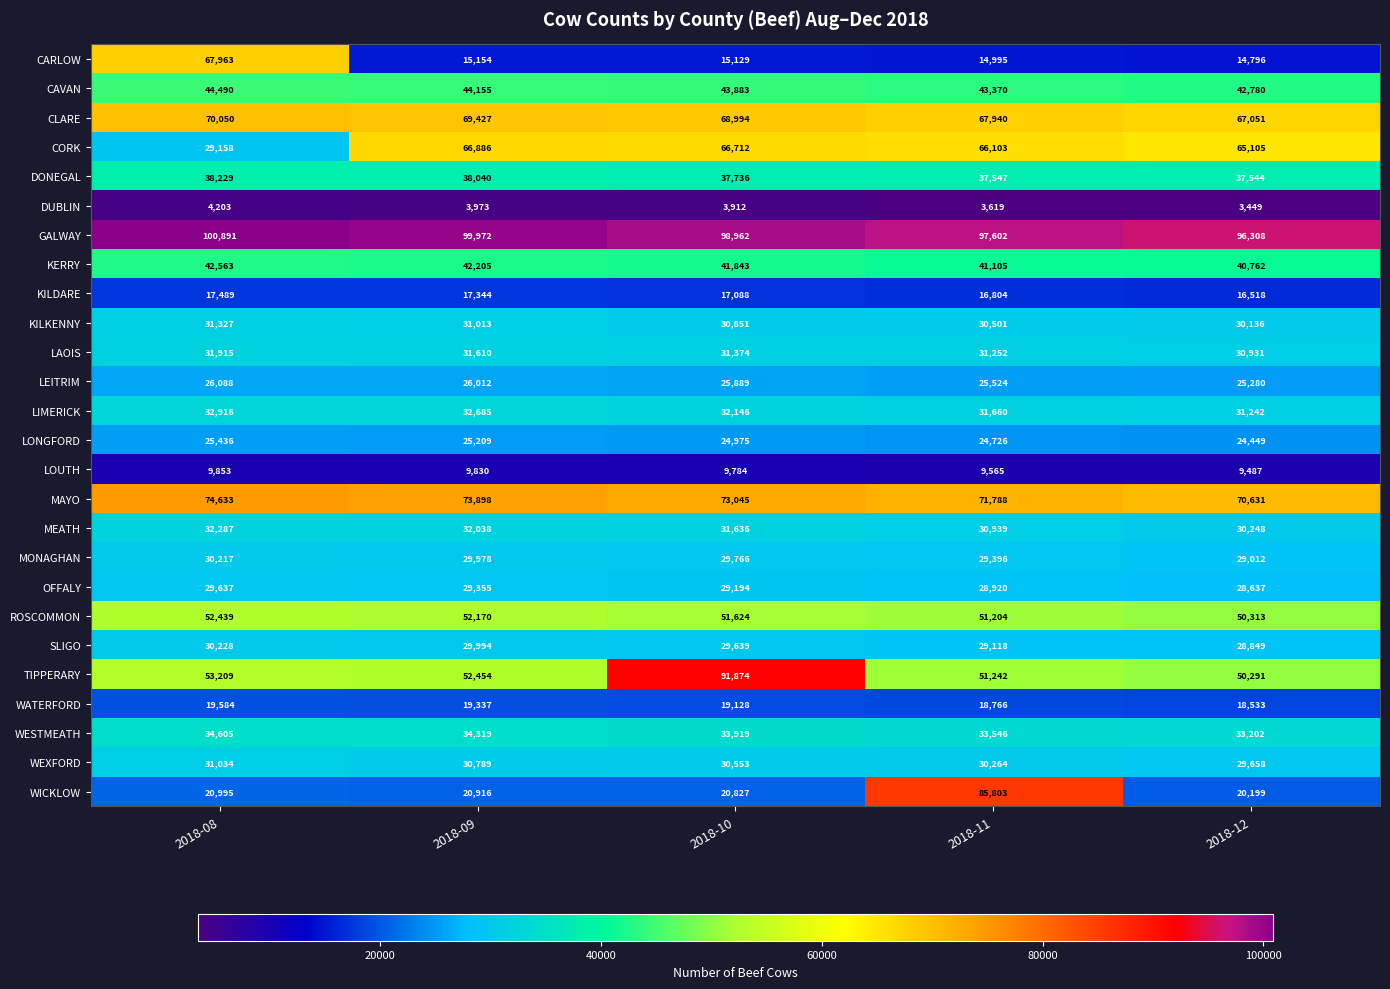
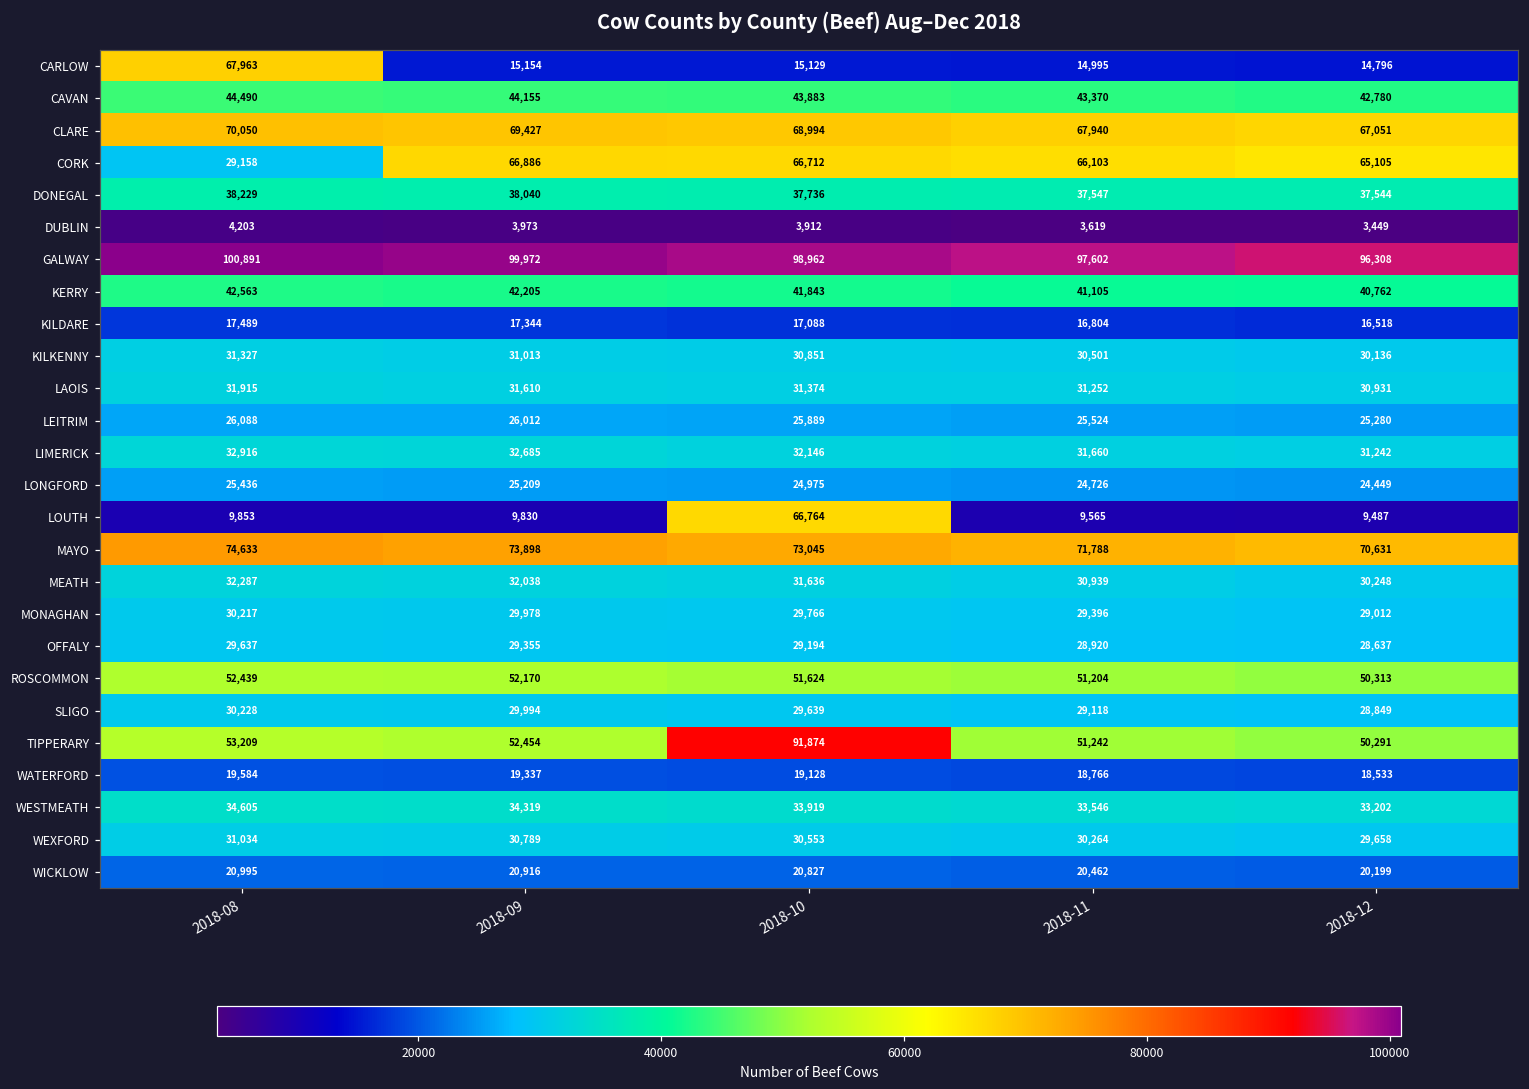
  {
    "CARLOW": {
      "2018-08": "67,963",
      "2018-09": "15,154",
      "2018-10": "15,129",
      "2018-11": "14,995",
      "2018-12": "14,796"
    },
    "CAVAN": {
      "2018-08": "44,490",
      "2018-09": "44,155",
      "2018-10": "43,883",
      "2018-11": "43,370",
      "2018-12": "42,780"
    },
    "CLARE": {
      "2018-08": "70,050",
      "2018-09": "69,427",
      "2018-10": "68,994",
      "2018-11": "67,940",
      "2018-12": "67,051"
    },
    "CORK": {
      "2018-08": "29,158",
      "2018-09": "66,886",
      "2018-10": "66,712",
      "2018-11": "66,103",
      "2018-12": "65,105"
    },
    "DONEGAL": {
      "2018-08": "38,229",
      "2018-09": "38,040",
      "2018-10": "37,736",
      "2018-11": "37,547",
      "2018-12": "37,544"
    },
    "DUBLIN": {
      "2018-08": "4,203",
      "2018-09": "3,973",
      "2018-10": "3,912",
      "2018-11": "3,619",
      "2018-12": "3,449"
    },
    "GALWAY": {
      "2018-08": "100,891",
      "2018-09": "99,972",
      "2018-10": "98,962",
      "2018-11": "97,602",
      "2018-12": "96,308"
    },
    "KERRY": {
      "2018-08": "42,563",
      "2018-09": "42,205",
      "2018-10": "41,843",
      "2018-11": "41,105",
      "2018-12": "40,762"
    },
    "KILDARE": {
      "2018-08": "17,489",
      "2018-09": "17,344",
      "2018-10": "17,088",
      "2018-11": "16,804",
      "2018-12": "16,518"
    },
    "KILKENNY": {
      "2018-08": "31,327",
      "2018-09": "31,013",
      "2018-10": "30,851",
      "2018-11": "30,501",
      "2018-12": "30,136"
    },
    "LAOIS": {
      "2018-08": "31,915",
      "2018-09": "31,610",
      "2018-10": "31,374",
      "2018-11": "31,252",
      "2018-12": "30,931"
    },
    "LEITRIM": {
      "2018-08": "26,088",
      "2018-09": "26,012",
      "2018-10": "25,889",
      "2018-11": "25,524",
      "2018-12": "25,280"
    },
    "LIMERICK": {
      "2018-08": "32,916",
      "2018-09": "32,685",
      "2018-10": "32,146",
      "2018-11": "31,660",
      "2018-12": "31,242"
    },
    "LONGFORD": {
      "2018-08": "25,436",
      "2018-09": "25,209",
      "2018-10": "24,975",
      "2018-11": "24,726",
      "2018-12": "24,449"
    },
    "LOUTH": {
      "2018-08": "9,853",
      "2018-09": "9,830",
-     "2018-10": "9,784",
+     "2018-10": "66,764",
      "2018-11": "9,565",
      "2018-12": "9,487"
    },
    "MAYO": {
      "2018-08": "74,633",
      "2018-09": "73,898",
      "2018-10": "73,045",
      "2018-11": "71,788",
      "2018-12": "70,631"
    },
    "MEATH": {
      "2018-08": "32,287",
      "2018-09": "32,038",
      "2018-10": "31,636",
      "2018-11": "30,939",
      "2018-12": "30,248"
    },
    "MONAGHAN": {
      "2018-08": "30,217",
      "2018-09": "29,978",
      "2018-10": "29,766",
      "2018-11": "29,396",
      "2018-12": "29,012"
    },
    "OFFALY": {
      "2018-08": "29,637",
      "2018-09": "29,355",
      "2018-10": "29,194",
      "2018-11": "28,920",
      "2018-12": "28,637"
    },
    "ROSCOMMON": {
      "2018-08": "52,439",
      "2018-09": "52,170",
      "2018-10": "51,624",
      "2018-11": "51,204",
      "2018-12": "50,313"
    },
    "SLIGO": {
      "2018-08": "30,228",
      "2018-09": "29,994",
      "2018-10": "29,639",
      "2018-11": "29,118",
      "2018-12": "28,849"
    },
    "TIPPERARY": {
      "2018-08": "53,209",
      "2018-09": "52,454",
      "2018-10": "91,874",
      "2018-11": "51,242",
      "2018-12": "50,291"
    },
    "WATERFORD": {
      "2018-08": "19,584",
      "2018-09": "19,337",
      "2018-10": "19,128",
      "2018-11": "18,766",
      "2018-12": "18,533"
    },
    "WESTMEATH": {
      "2018-08": "34,605",
      "2018-09": "34,319",
      "2018-10": "33,919",
      "2018-11": "33,546",
      "2018-12": "33,202"
    },
    "WEXFORD": {
      "2018-08": "31,034",
      "2018-09": "30,789",
      "2018-10": "30,553",
      "2018-11": "30,264",
      "2018-12": "29,658"
    },
    "WICKLOW": {
      "2018-08": "20,995",
      "2018-09": "20,916",
      "2018-10": "20,827",
-     "2018-11": "85,803",
+     "2018-11": "20,462",
      "2018-12": "20,199"
    }
  }
